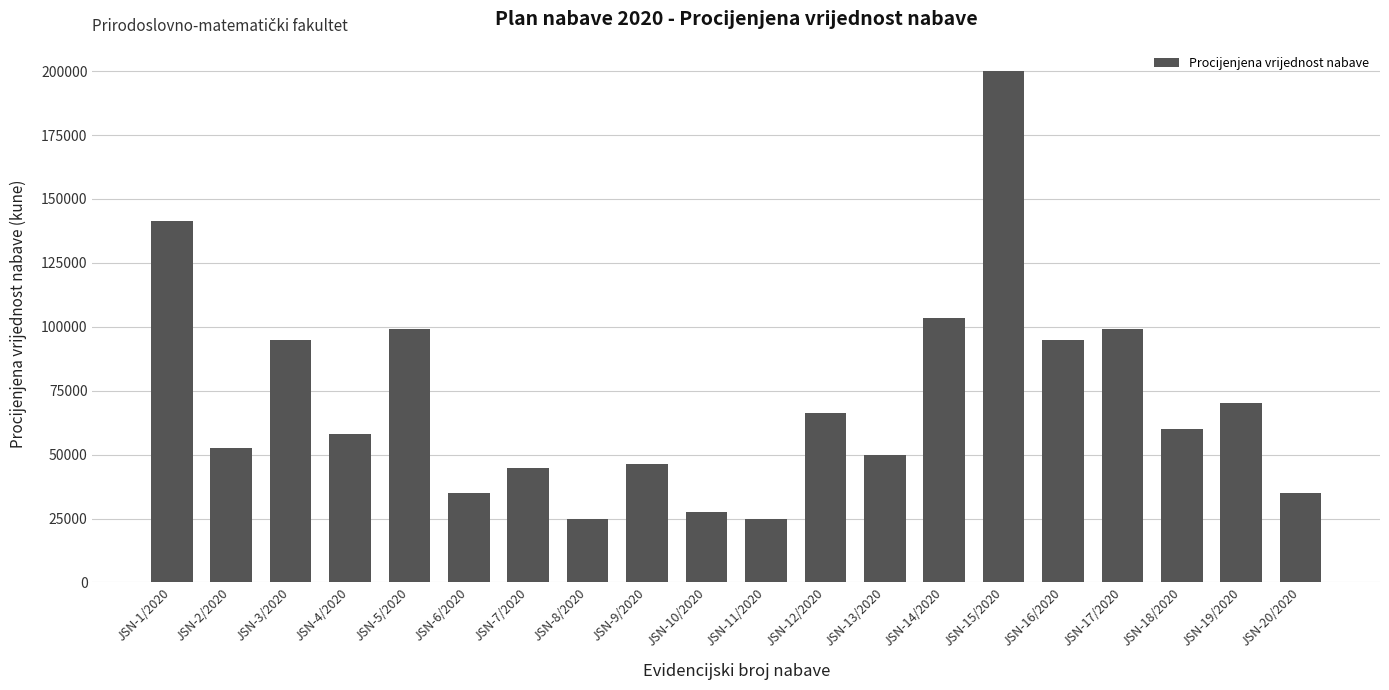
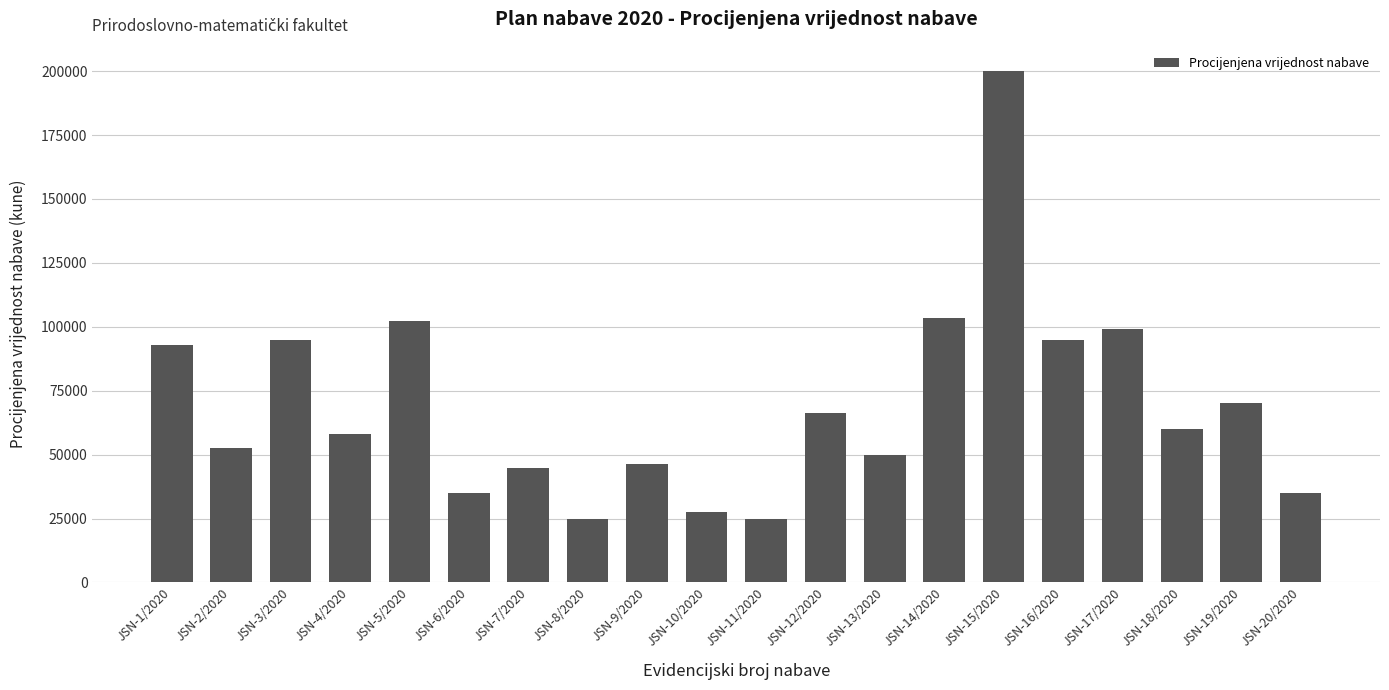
  {
-   "JSN-1/2020": 141000,
+   "JSN-1/2020": 93000,
    "JSN-2/2020": 53000,
    "JSN-3/2020": 95000,
    "JSN-4/2020": 58000,
-   "JSN-5/2020": 99000,
+   "JSN-5/2020": 102000,
    "JSN-6/2020": 35000,
    "JSN-7/2020": 45000,
    "JSN-8/2020": 25000,
    "JSN-9/2020": 46000,
    "JSN-10/2020": 28000,
    "JSN-11/2020": 25000,
    "JSN-12/2020": 66000,
    "JSN-13/2020": 50000,
    "JSN-14/2020": 104000,
    "JSN-15/2020": 200000,
    "JSN-16/2020": 95000,
    "JSN-17/2020": 99000,
    "JSN-18/2020": 60000,
    "JSN-19/2020": 70000,
    "JSN-20/2020": 35000
  }
